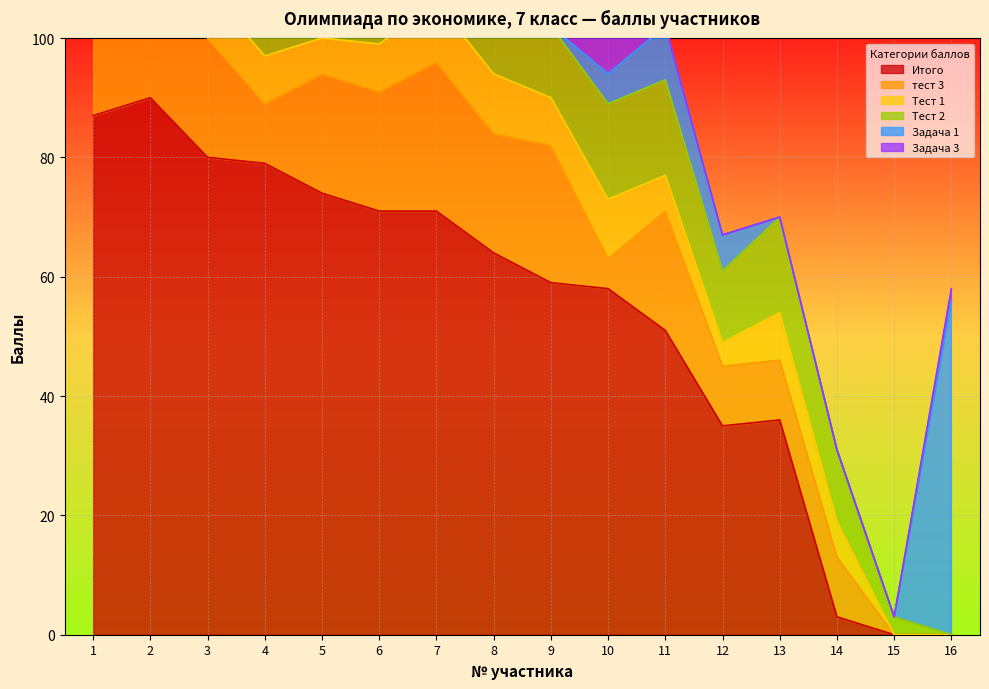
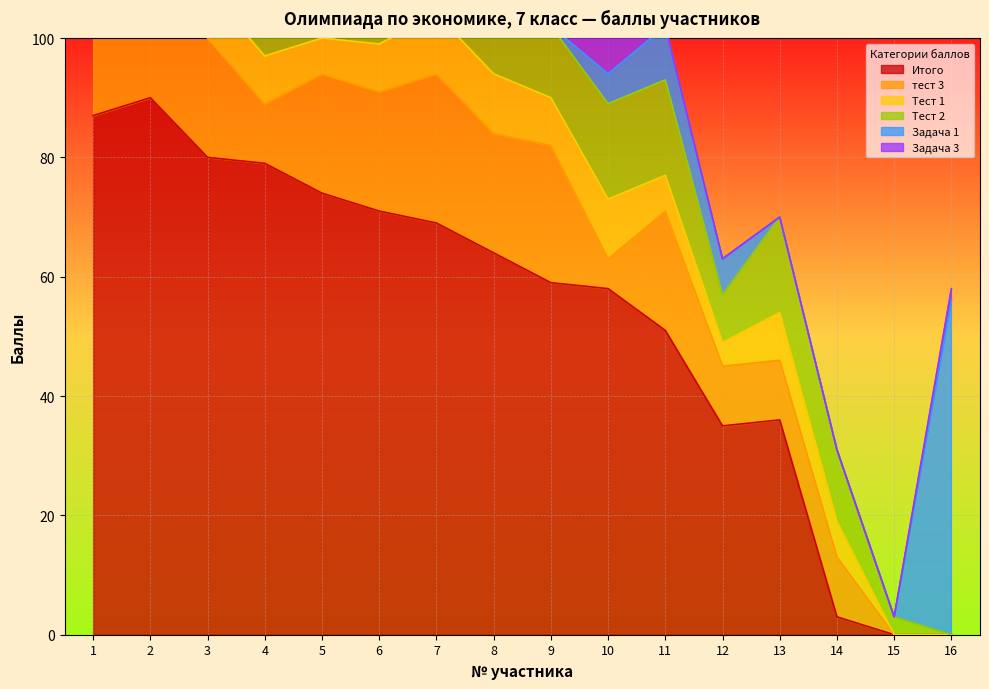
  {
    "Итого": {
      "1": 87,
      "2": 90,
      "3": 80,
      "4": 79,
      "5": 74,
      "6": 71,
-     "7": 71,
+     "7": 69,
      "8": 64,
      "9": 59,
      "10": 58,
      "11": 51,
      "12": 35,
      "13": 36,
      "14": 3
    },
    "Тест 2": {
      "10": 16,
      "11": 16,
-     "12": 12
+     "12": 8
    },
    "Задача 1": {
      "10": 5,
      "16": 56
    },
    "Задача 3": {
      "16": 2
    }
  }
